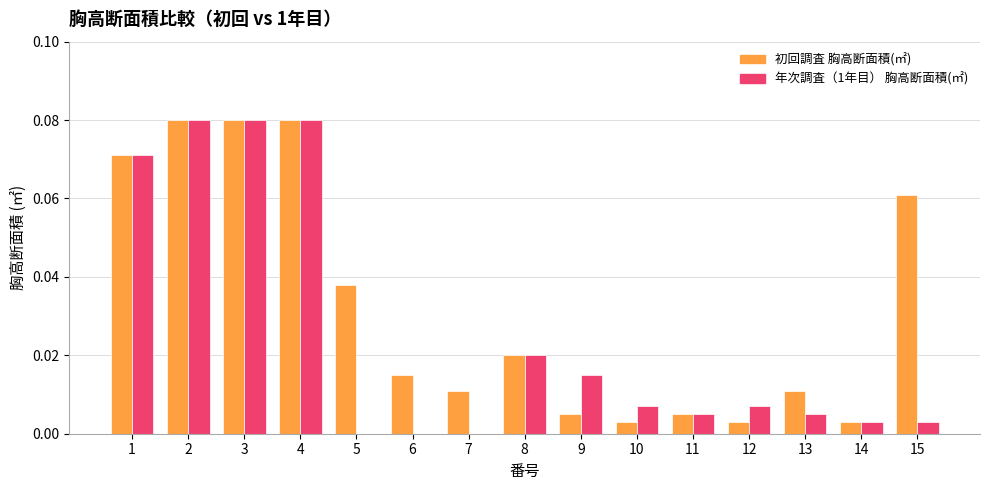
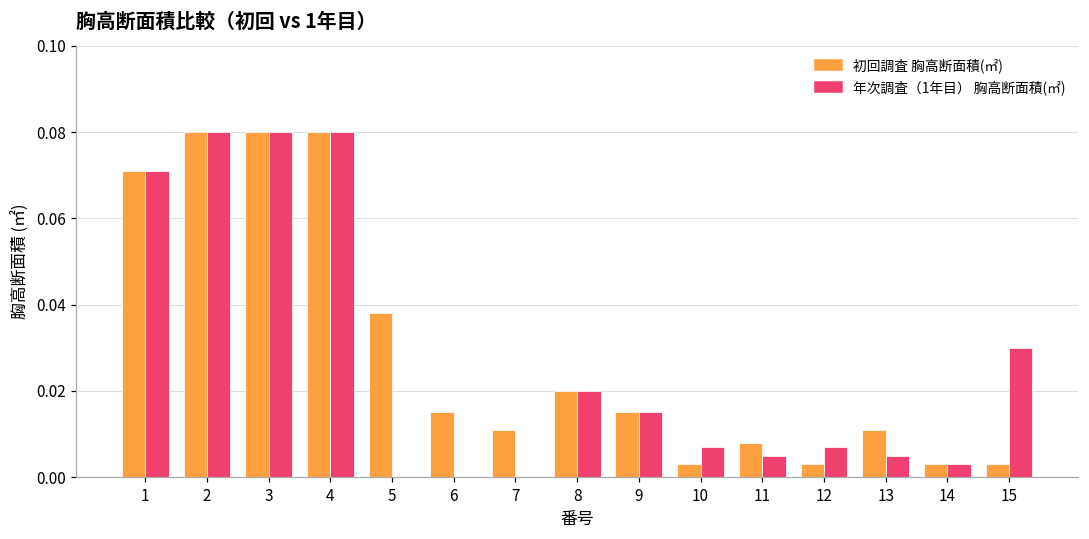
  {
    "初回調査 胸高断面積(㎡)": {
      "1": 0.071,
      "2": 0.080,
      "3": 0.080,
      "4": 0.080,
      "5": 0.038,
      "6": 0.015,
      "7": 0.011,
      "8": 0.020,
-     "9": 0.005,
+     "9": 0.015,
      "10": 0.003,
-     "11": 0.005,
+     "11": 0.008,
      "12": 0.003,
      "13": 0.011,
      "14": 0.003,
-     "15": 0.061
+     "15": 0.003
    },
    "年次調査（1年目） 胸高断面積(㎡)": {
      "1": 0.071,
      "2": 0.080,
      "3": 0.080,
      "4": 0.080,
      "5": 0.000,
      "6": 0.000,
      "7": 0.000,
      "8": 0.020,
      "9": 0.015,
      "10": 0.007,
      "11": 0.005,
      "12": 0.007,
      "13": 0.005,
      "14": 0.003,
-     "15": 0.003
+     "15": 0.030
    }
  }
